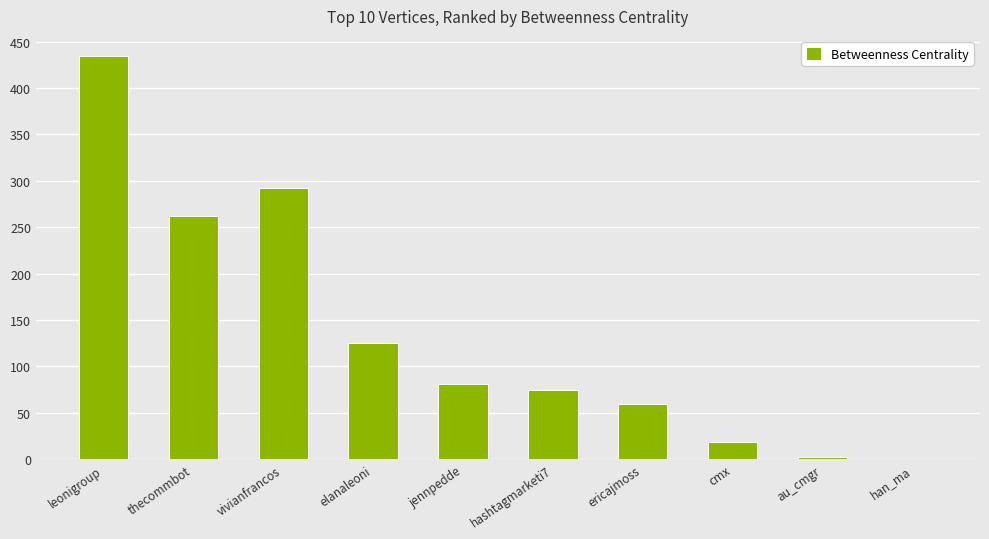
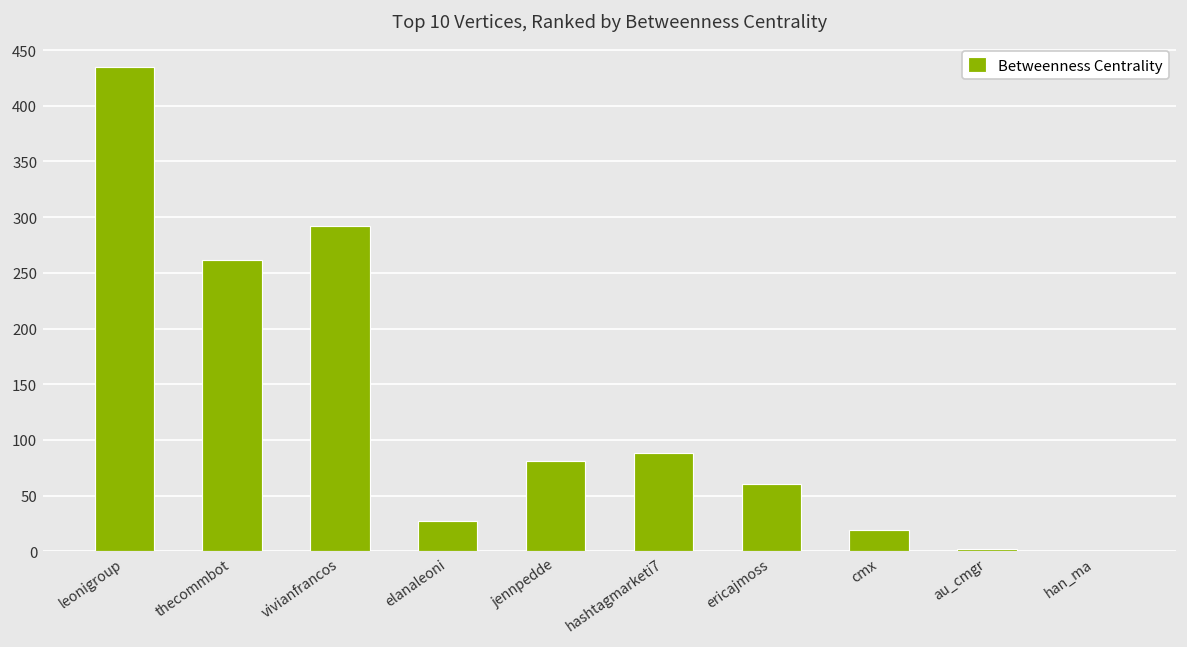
  {
    "leonigroup": 430,
    "thecommbot": 260,
    "vivianfrancos": 290,
-   "elanaleoni": 130,
+   "elanaleoni": 30,
    "jennpedde": 80,
-   "hashtagmarketi7": 70,
+   "hashtagmarketi7": 90,
    "ericajmoss": 60,
    "cmx": 20,
    "han_ma": 0
  }
